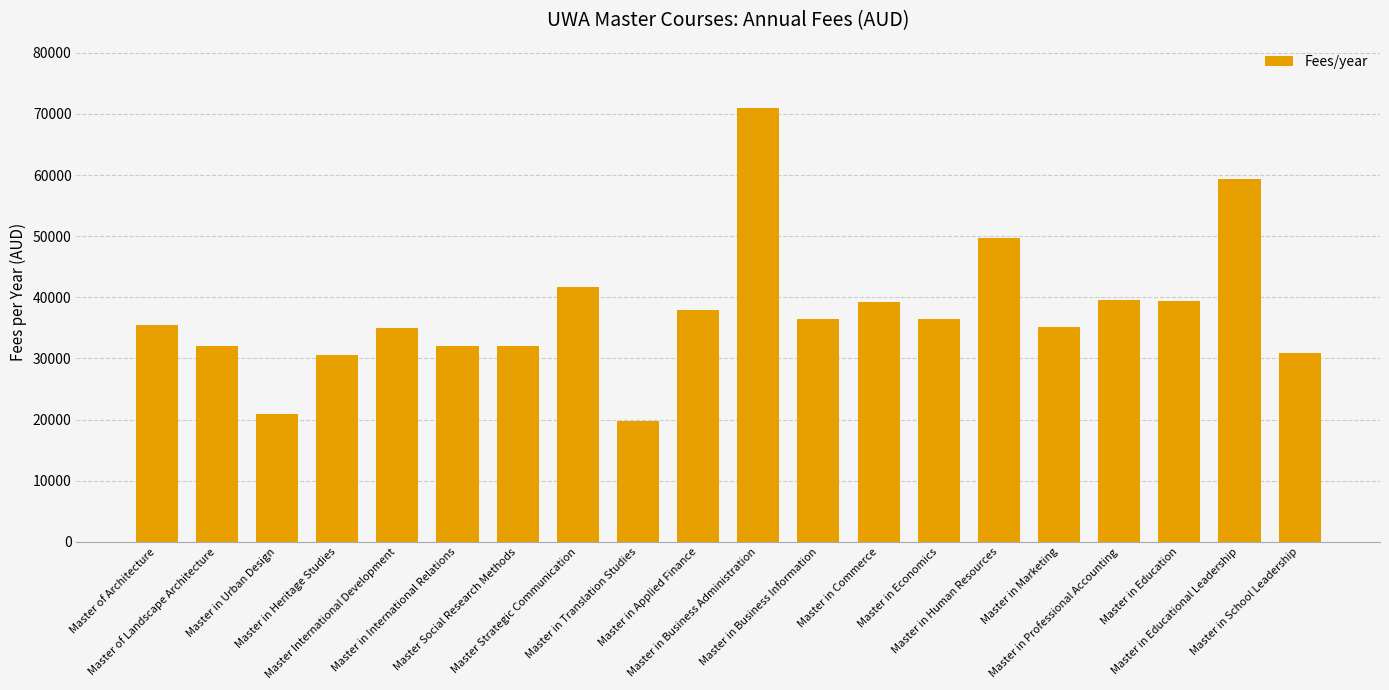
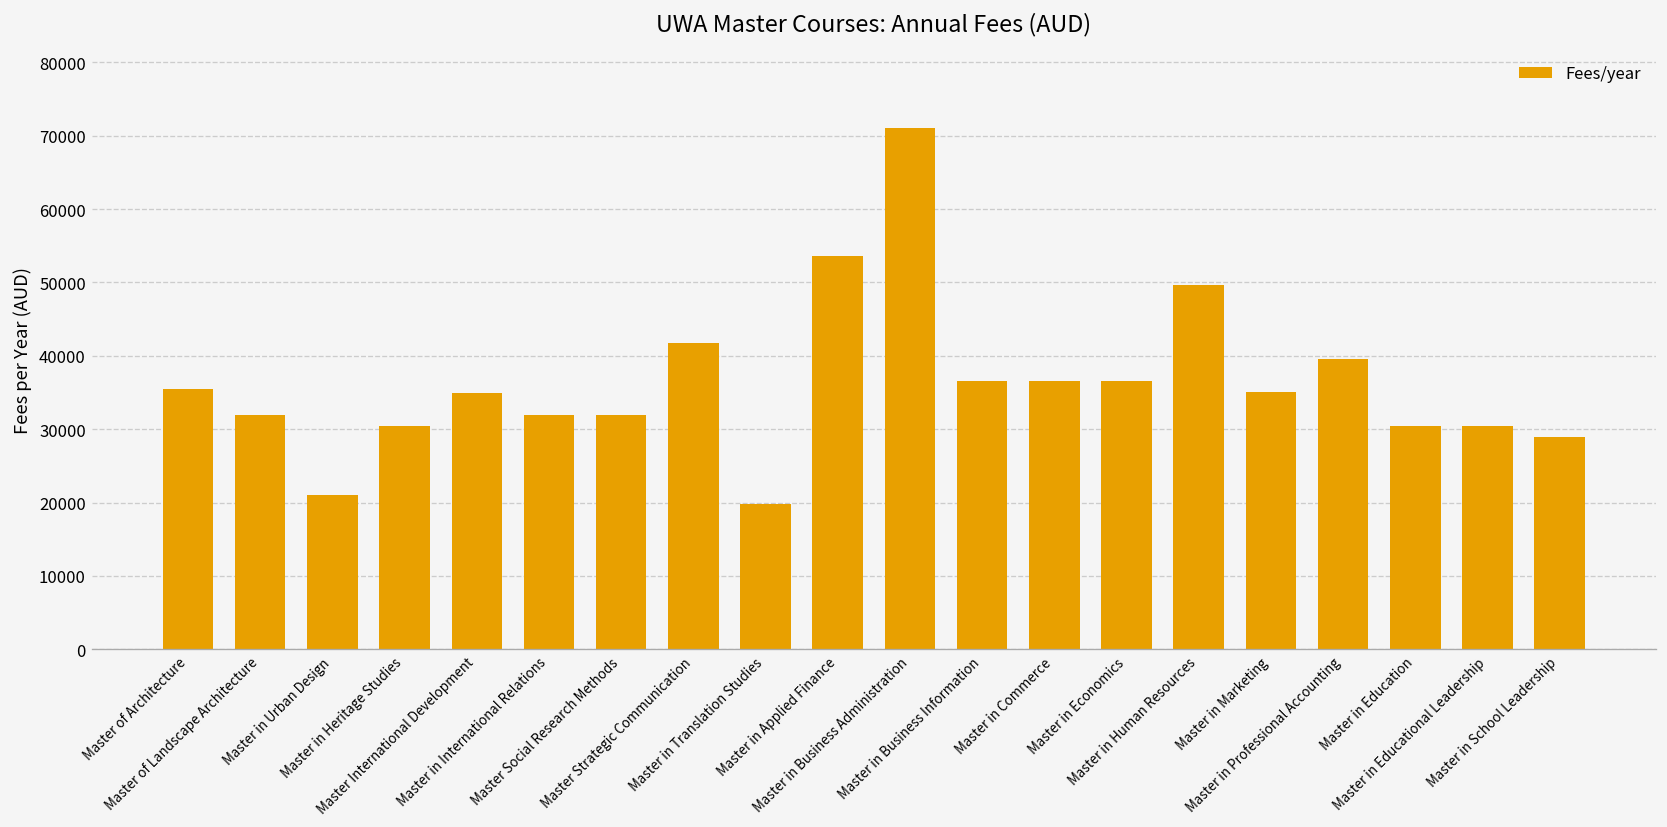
  {
    "Master of Architecture": 36000,
    "Master of Landscape Architecture": 32000,
    "Master in Urban Design": 21000,
    "Master in Heritage Studies": 31000,
    "Master International Development": 35000,
    "Master in International Relations": 32000,
    "Master Social Research Methods": 32000,
    "Master Strategic Communication": 42000,
    "Master in Translation Studies": 20000,
-   "Master in Applied Finance": 38000,
+   "Master in Applied Finance": 54000,
    "Master in Business Administration": 71000,
    "Master in Business Information": 37000,
-   "Master in Commerce": 39000,
+   "Master in Commerce": 37000,
    "Master in Economics": 37000,
    "Master in Human Resources": 50000,
    "Master in Marketing": 35000,
    "Master in Professional Accounting": 40000,
-   "Master in Education": 39000,
-   "Master in Educational Leadership": 59000,
-   "Master in School Leadership": 31000
+   "Master in Education": 31000,
+   "Master in Educational Leadership": 31000,
+   "Master in School Leadership": 29000
  }
